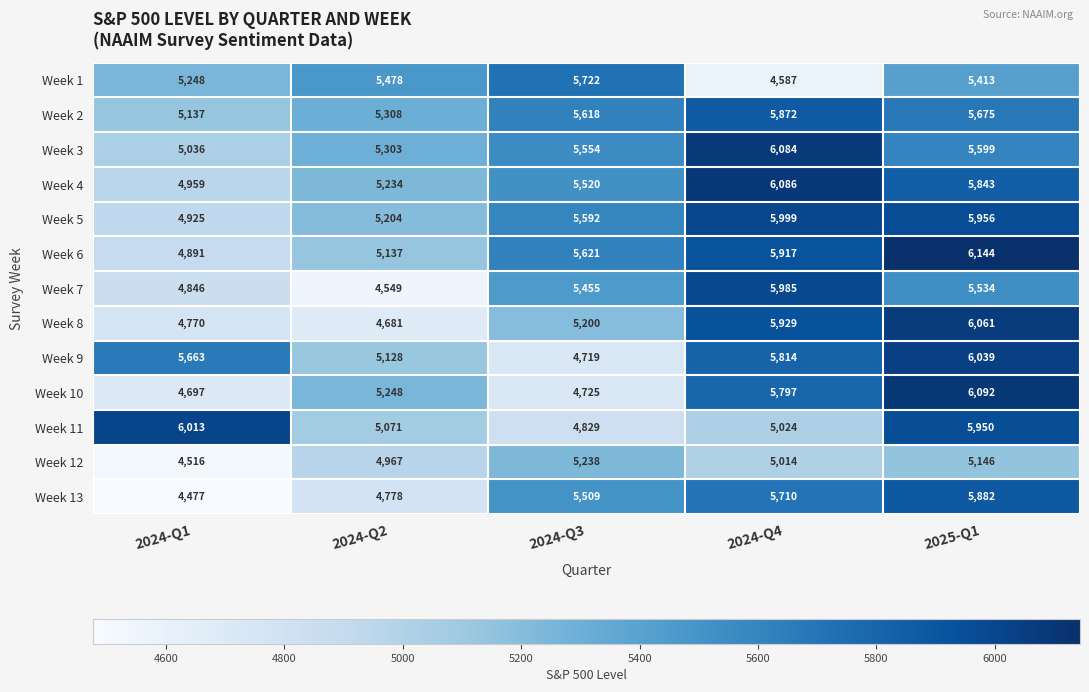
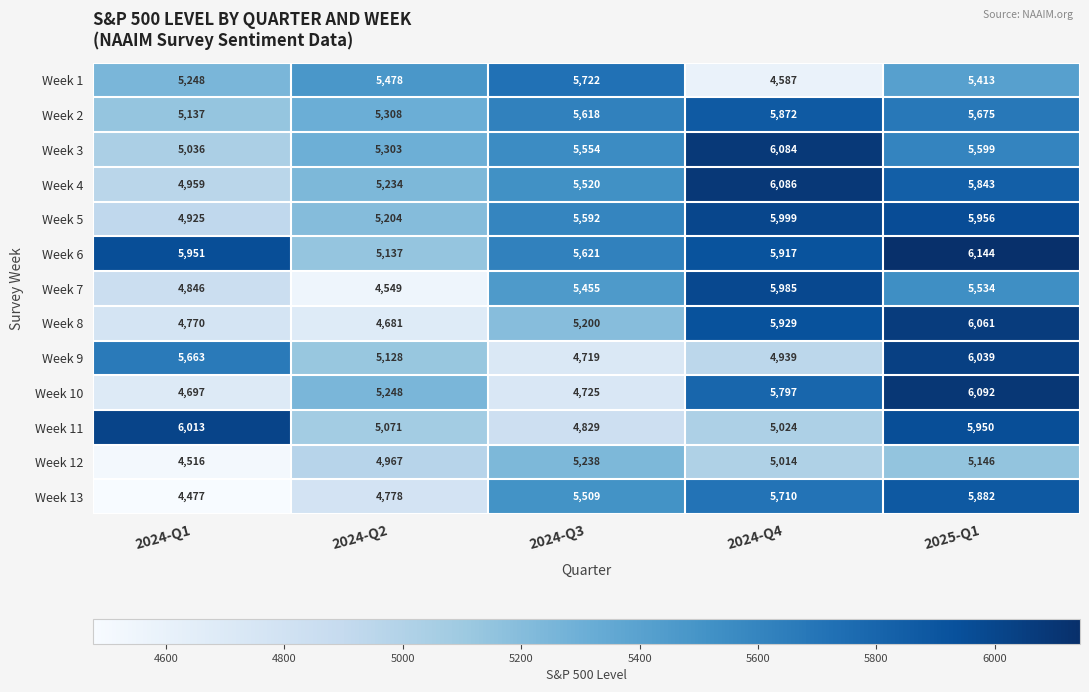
  {
    "Week 1": {
      "2024-Q1": "5,248",
      "2024-Q2": "5,478",
      "2024-Q3": "5,722",
      "2024-Q4": "4,587",
      "2025-Q1": "5,413"
    },
    "Week 2": {
      "2024-Q1": "5,137",
      "2024-Q2": "5,308",
      "2024-Q3": "5,618",
      "2024-Q4": "5,872",
      "2025-Q1": "5,675"
    },
    "Week 3": {
      "2024-Q1": "5,036",
      "2024-Q2": "5,303",
      "2024-Q3": "5,554",
      "2024-Q4": "6,084",
      "2025-Q1": "5,599"
    },
    "Week 4": {
      "2024-Q1": "4,959",
      "2024-Q2": "5,234",
      "2024-Q3": "5,520",
      "2024-Q4": "6,086",
      "2025-Q1": "5,843"
    },
    "Week 5": {
      "2024-Q1": "4,925",
      "2024-Q2": "5,204",
      "2024-Q3": "5,592",
      "2024-Q4": "5,999",
      "2025-Q1": "5,956"
    },
    "Week 6": {
-     "2024-Q1": "4,891",
+     "2024-Q1": "5,951",
      "2024-Q2": "5,137",
      "2024-Q3": "5,621",
      "2024-Q4": "5,917",
      "2025-Q1": "6,144"
    },
    "Week 7": {
      "2024-Q1": "4,846",
      "2024-Q2": "4,549",
      "2024-Q3": "5,455",
      "2024-Q4": "5,985",
      "2025-Q1": "5,534"
    },
    "Week 8": {
      "2024-Q1": "4,770",
      "2024-Q2": "4,681",
      "2024-Q3": "5,200",
      "2024-Q4": "5,929",
      "2025-Q1": "6,061"
    },
    "Week 9": {
      "2024-Q1": "5,663",
      "2024-Q2": "5,128",
      "2024-Q3": "4,719",
-     "2024-Q4": "5,814",
+     "2024-Q4": "4,939",
      "2025-Q1": "6,039"
    },
    "Week 10": {
      "2024-Q1": "4,697",
      "2024-Q2": "5,248",
      "2024-Q3": "4,725",
      "2024-Q4": "5,797",
      "2025-Q1": "6,092"
    },
    "Week 11": {
      "2024-Q1": "6,013",
      "2024-Q2": "5,071",
      "2024-Q3": "4,829",
      "2024-Q4": "5,024",
      "2025-Q1": "5,950"
    },
    "Week 12": {
      "2024-Q1": "4,516",
      "2024-Q2": "4,967",
      "2024-Q3": "5,238",
      "2024-Q4": "5,014",
      "2025-Q1": "5,146"
    },
    "Week 13": {
      "2024-Q1": "4,477",
      "2024-Q2": "4,778",
      "2024-Q3": "5,509",
      "2024-Q4": "5,710",
      "2025-Q1": "5,882"
    }
  }
